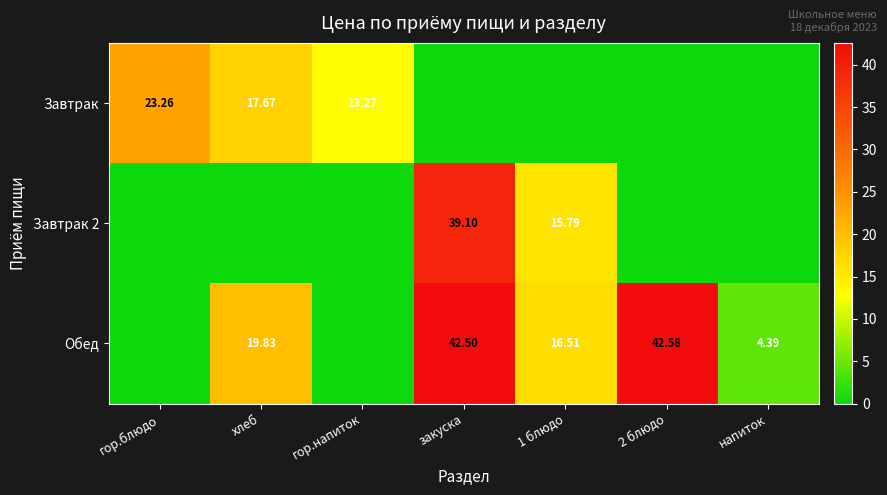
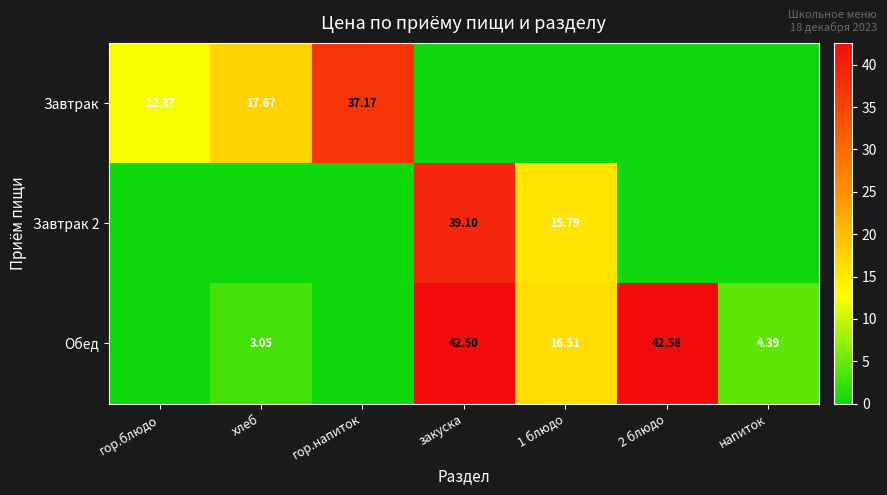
  {
    "Завтрак": {
-     "гор.блюдо": 23.26,
+     "гор.блюдо": 12.37,
      "хлеб": 17.67,
-     "гор.напиток": 13.27
+     "гор.напиток": 37.17
    },
    "Завтрак 2": {
      "закуска": 39.10,
      "1 блюдо": 15.79
    },
    "Обед": {
-     "хлеб": 19.83,
+     "хлеб": 3.05,
      "закуска": 42.50,
      "1 блюдо": 16.51,
      "2 блюдо": 42.58,
      "напиток": 4.39
    }
  }
